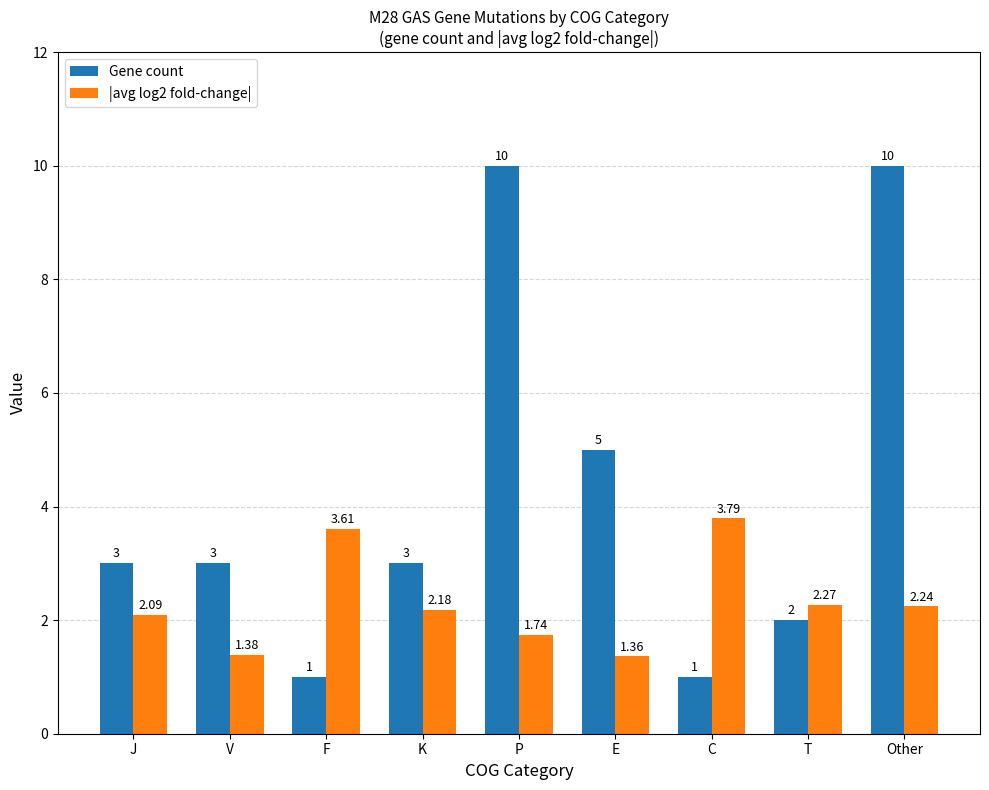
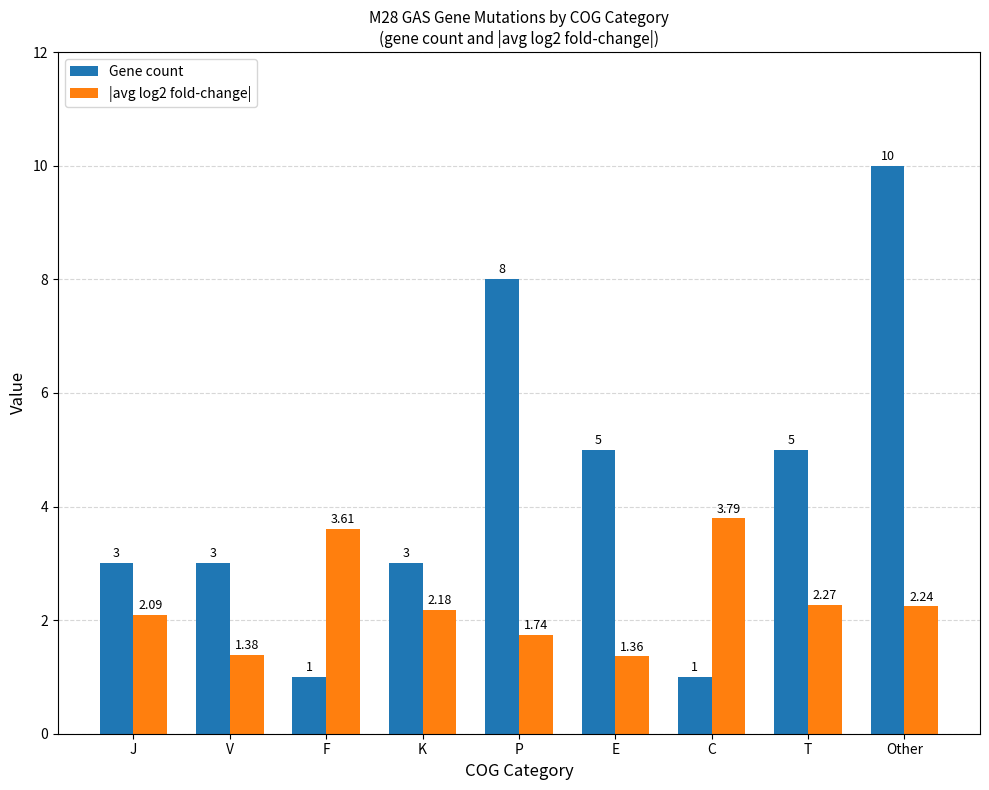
  {
    "Gene count": {
      "J": 3,
      "V": 3,
      "F": 1,
      "K": 3,
-     "P": 10,
+     "P": 8,
      "E": 5,
      "C": 1,
-     "T": 2,
+     "T": 5,
      "Other": 10
    },
    "|avg log2 fold-change|": {
      "J": 2.09,
      "V": 1.38,
      "F": 3.61,
      "K": 2.18,
      "P": 1.74,
      "E": 1.36,
      "C": 3.79,
      "T": 2.27,
      "Other": 2.24
    }
  }
